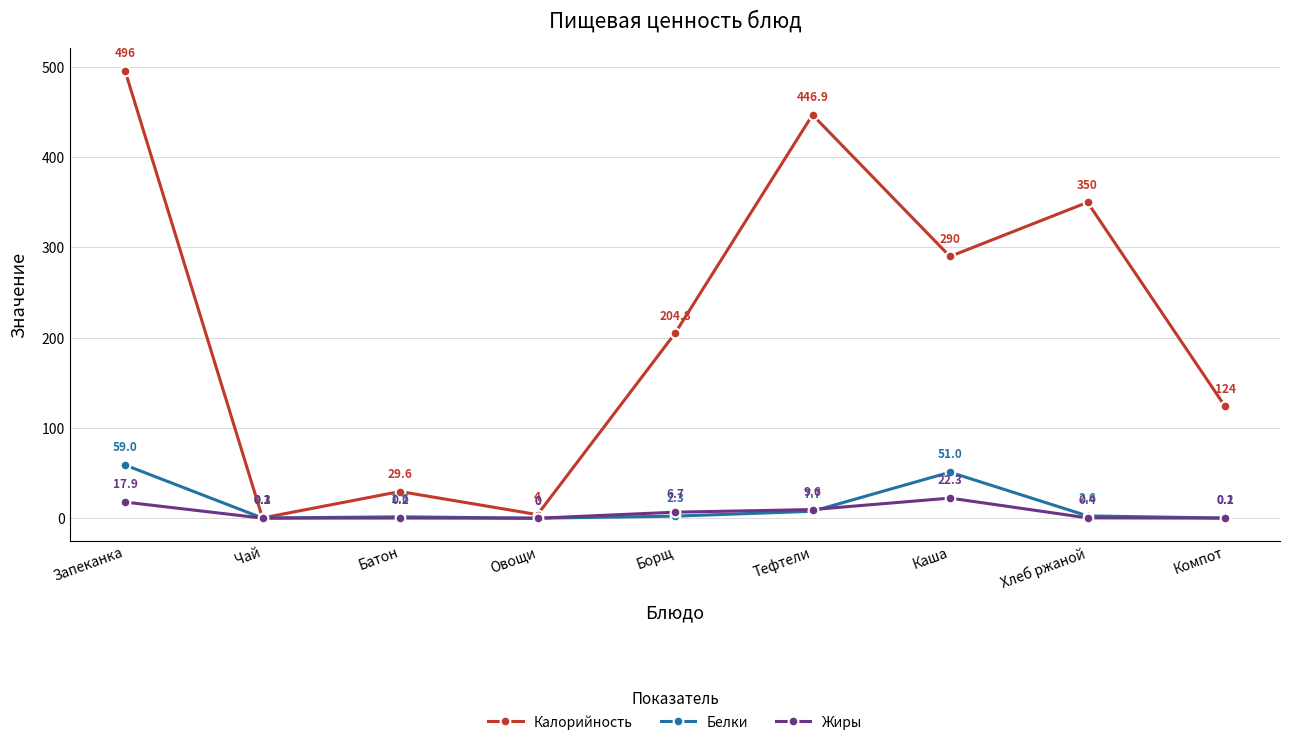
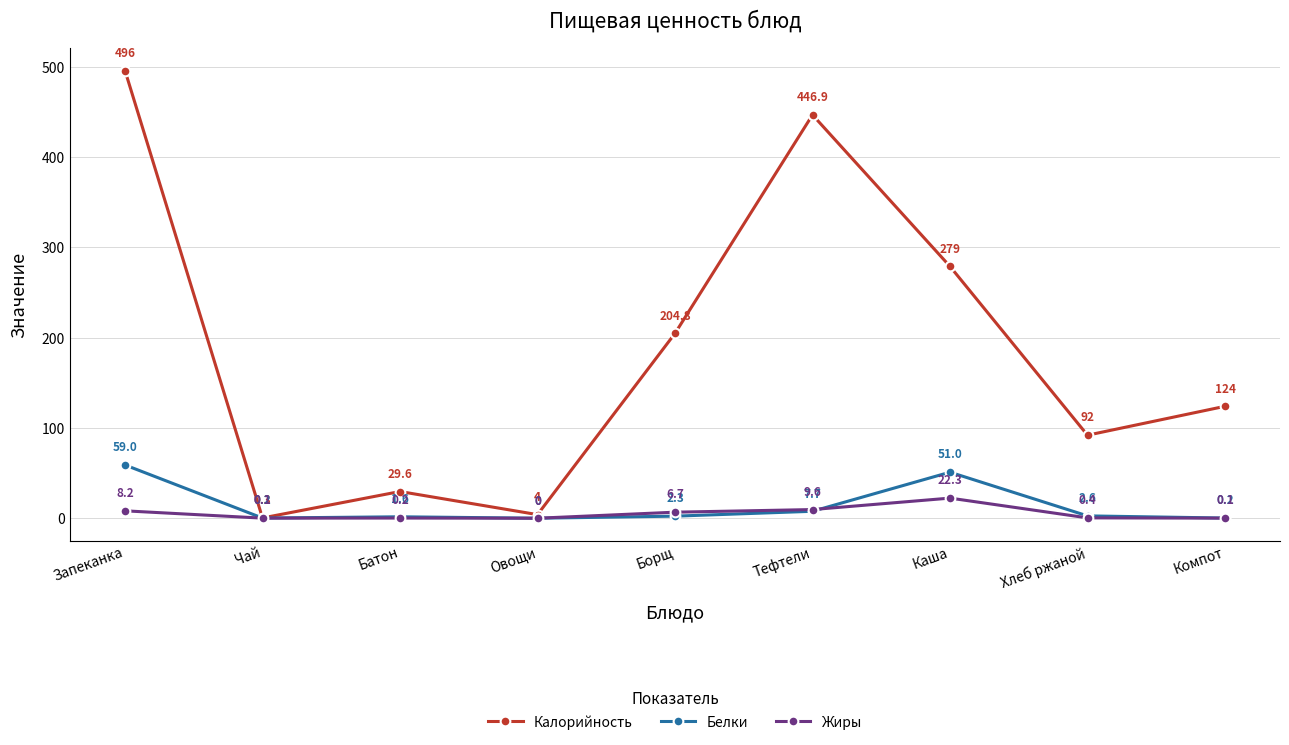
  {
    "Калорийность": {
      "Запеканка": 496,
      "Батон": 29.6,
      "Борщ": 204.8,
      "Тефтели": 446.9,
-     "Каша": 290,
-     "Хлеб ржаной": 350,
+     "Каша": 279,
+     "Хлеб ржаной": 92,
      "Компот": 124
    },
    "Белки": {
      "Запеканка": 59.0,
      "Каша": 51.0
    },
    "Жиры": {
-     "Запеканка": 17.9
+     "Запеканка": 8.2
    }
  }
